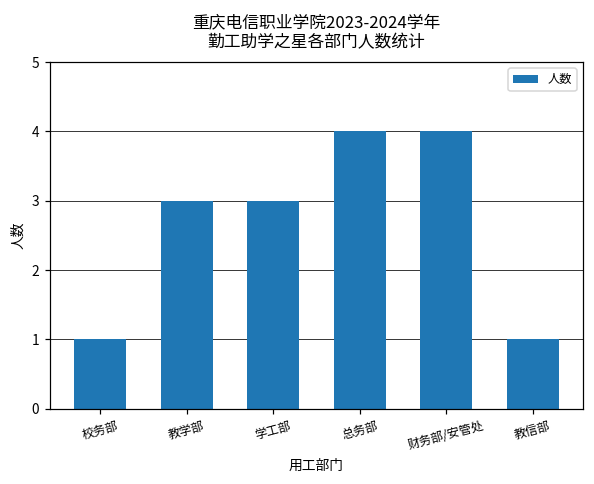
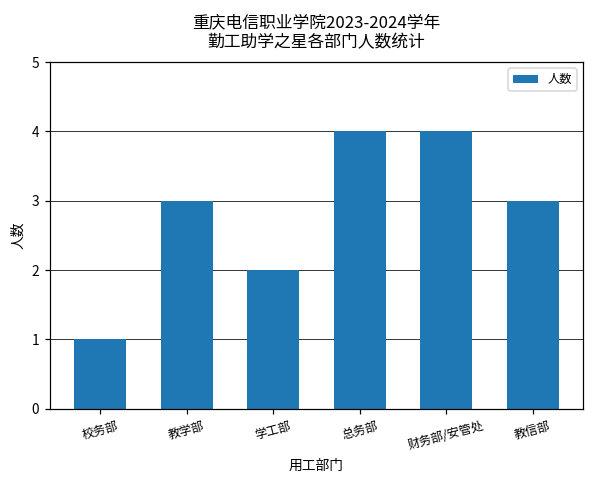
  {
    "校务部": 1,
    "教学部": 3,
-   "学工部": 3,
+   "学工部": 2,
    "总务部": 4,
    "财务部/安管处": 4,
-   "教信部": 1
+   "教信部": 3
  }
